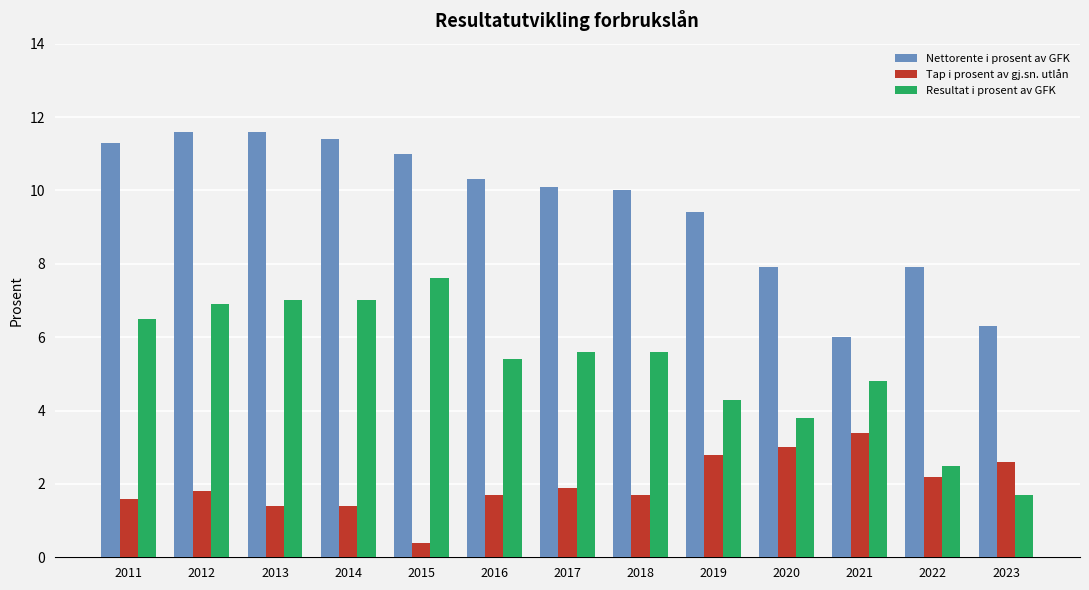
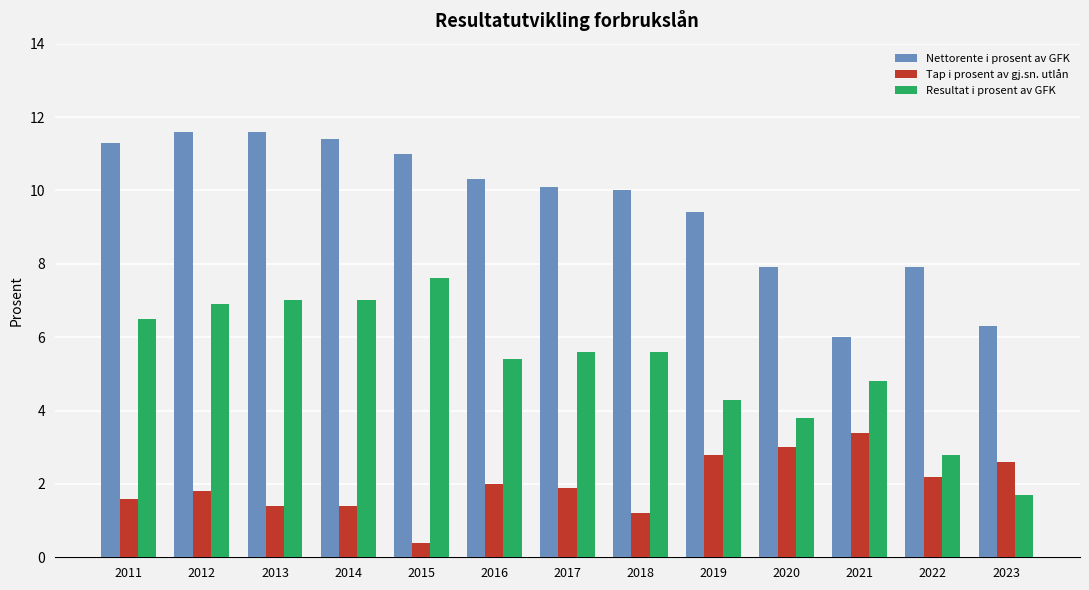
  {
    "Nettorente i prosent av GFK": {
      "2011": 11.3,
      "2012": 11.6,
      "2013": 11.6,
      "2014": 11.4,
      "2015": 11.0,
      "2016": 10.3,
      "2017": 10.1,
      "2018": 10.0,
      "2019": 9.4,
      "2020": 7.9,
      "2021": 6.0,
      "2022": 7.9,
      "2023": 6.3
    },
    "Tap i prosent av gj.sn. utlån": {
      "2011": 1.6,
      "2012": 1.8,
      "2013": 1.4,
      "2014": 1.4,
      "2015": 0.4,
-     "2016": 1.7,
+     "2016": 2.0,
      "2017": 1.9,
-     "2018": 1.7,
+     "2018": 1.2,
      "2019": 2.8,
      "2020": 3.0,
      "2021": 3.4,
      "2022": 2.2,
      "2023": 2.6
    },
    "Resultat i prosent av GFK": {
      "2011": 6.5,
      "2012": 6.9,
      "2013": 7.0,
      "2014": 7.0,
      "2015": 7.6,
      "2016": 5.4,
      "2017": 5.6,
      "2018": 5.6,
      "2019": 4.3,
      "2020": 3.8,
      "2021": 4.8,
-     "2022": 2.5,
+     "2022": 2.8,
      "2023": 1.7
    }
  }
